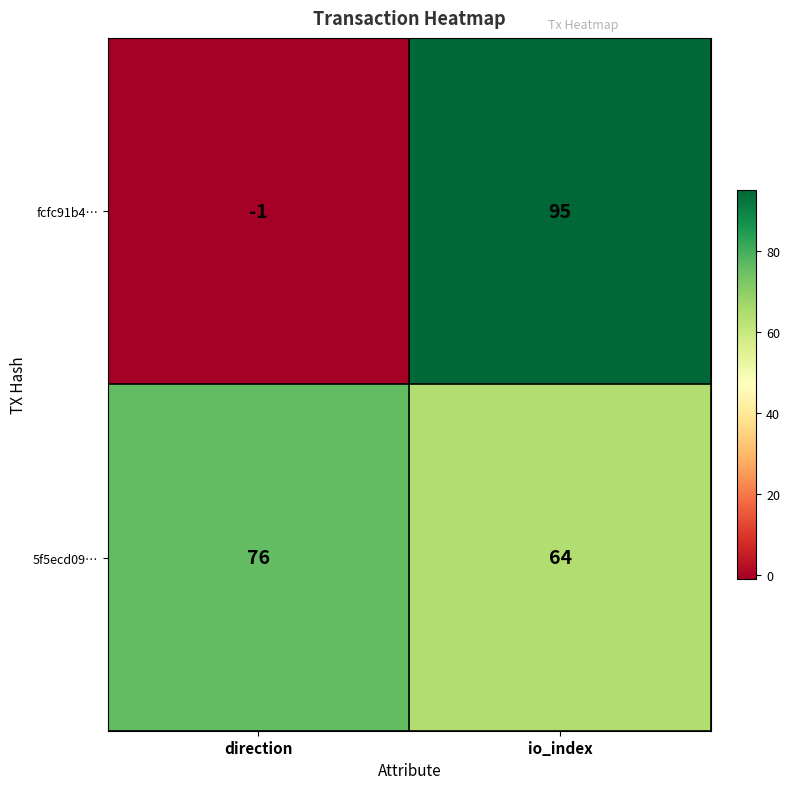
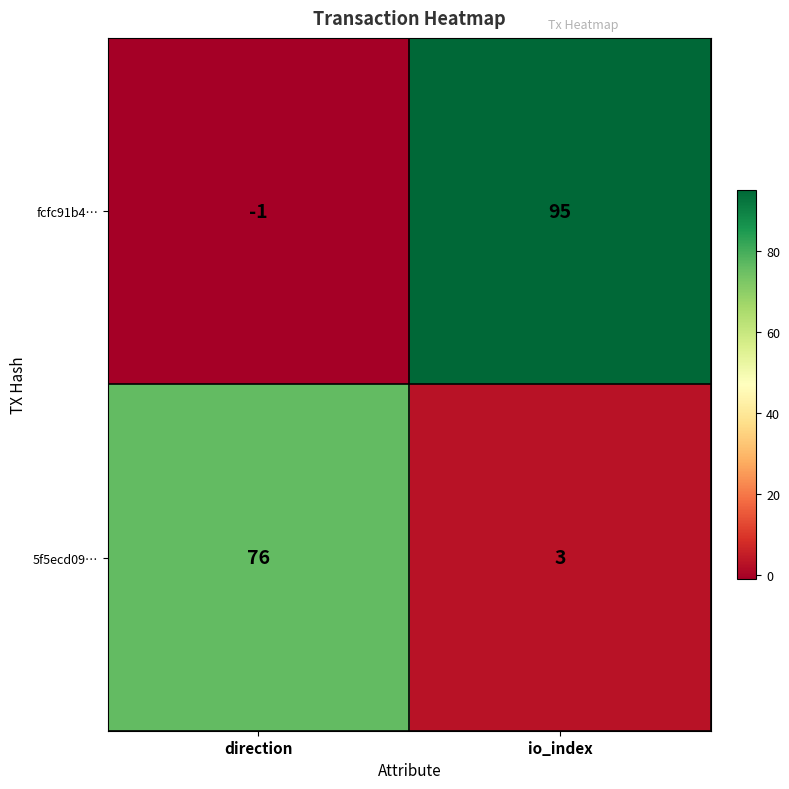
  {
    "fcfc91b4…": {
      "direction": -1,
      "io_index": 95
    },
    "5f5ecd09…": {
      "direction": 76,
-     "io_index": 64
+     "io_index": 3
    }
  }
